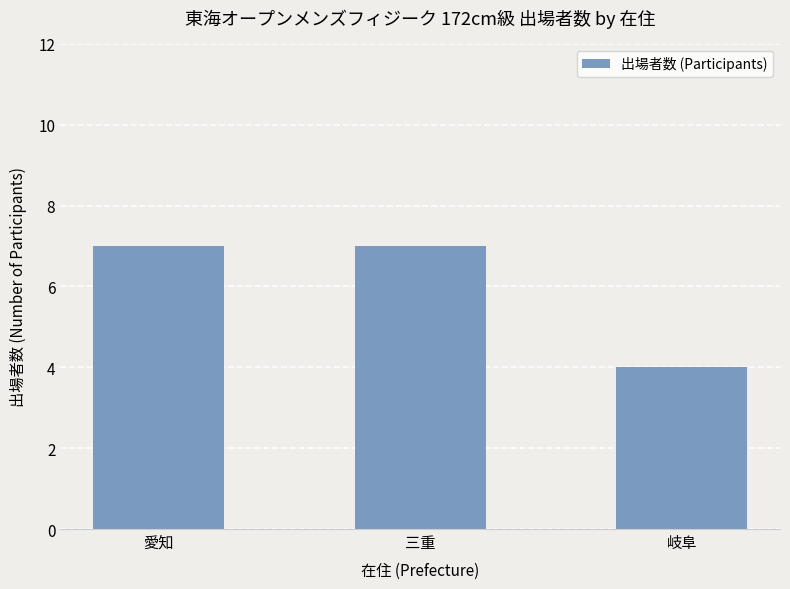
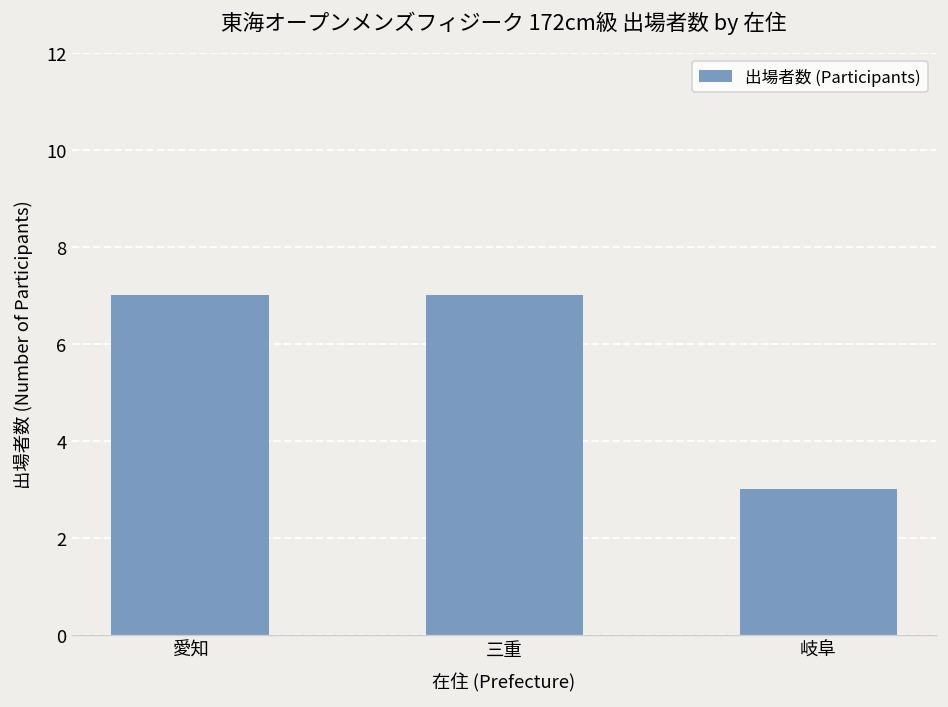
  {
    "愛知": 7,
    "三重": 7,
-   "岐阜": 4
+   "岐阜": 3
  }
